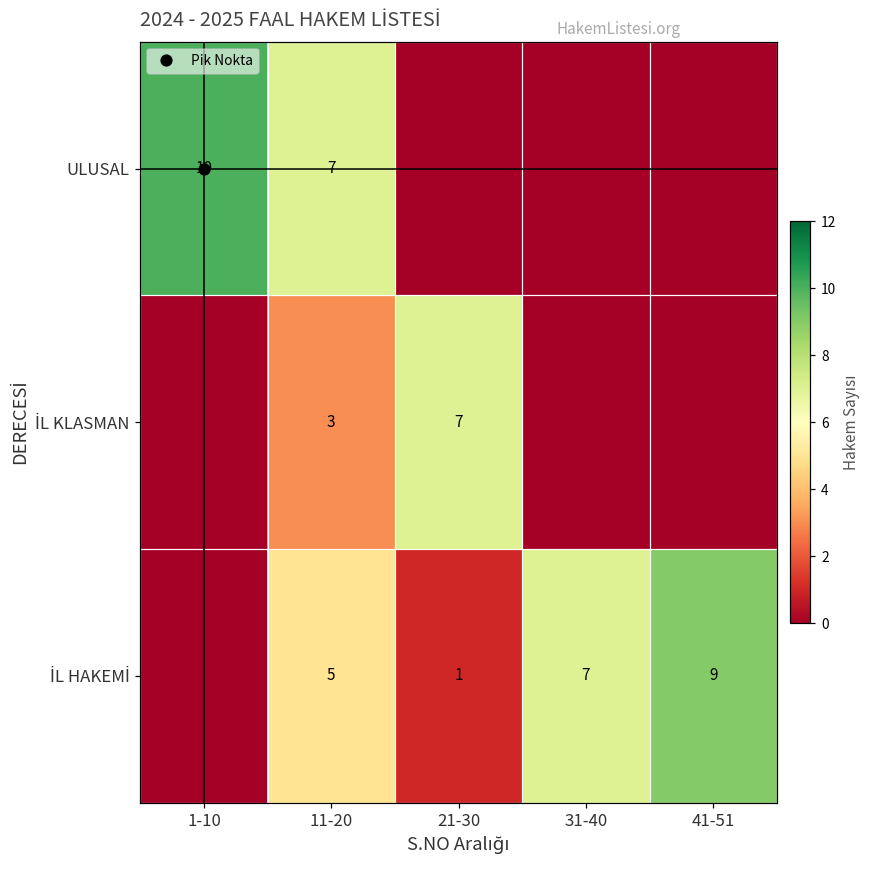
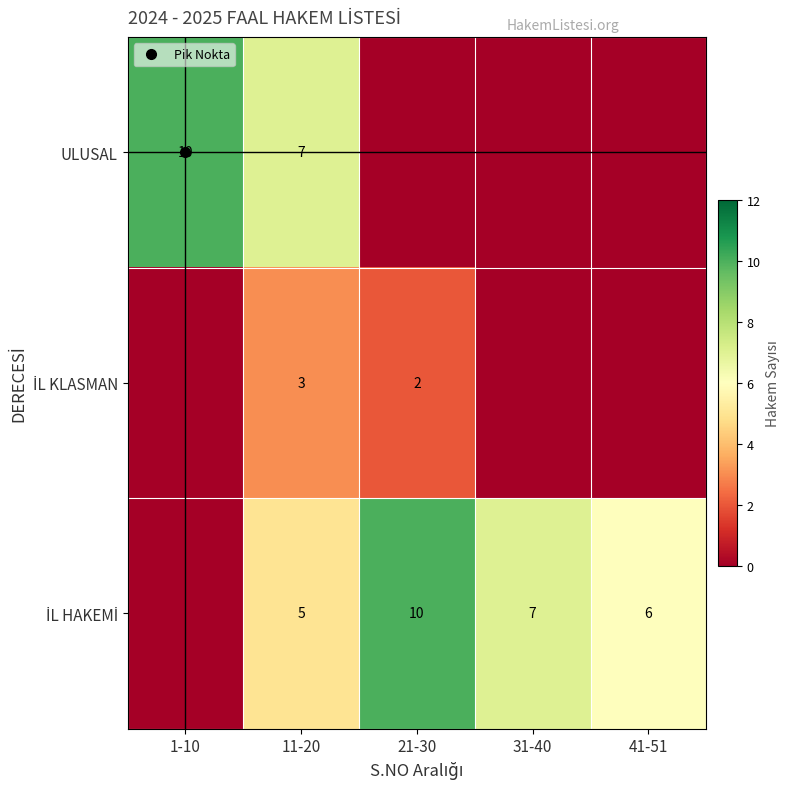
  {
    "ULUSAL": {
      "11-20": 7
    },
    "İL KLASMAN": {
      "11-20": 3,
-     "21-30": 7
+     "21-30": 2
    },
    "İL HAKEMİ": {
      "11-20": 5,
-     "21-30": 1,
+     "21-30": 10,
      "31-40": 7,
-     "41-51": 9
+     "41-51": 6
    }
  }
